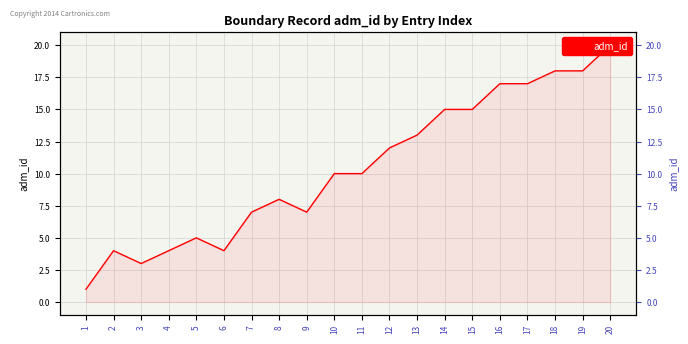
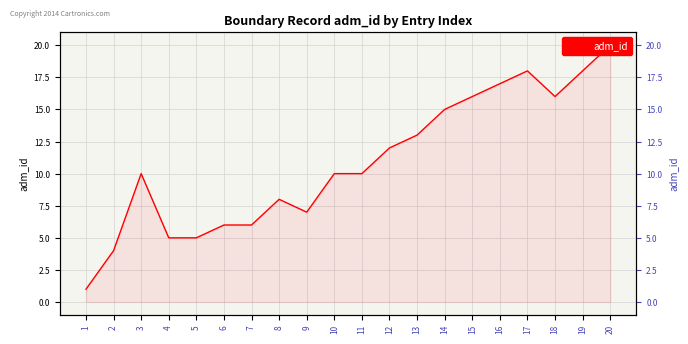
  {
    "1": 1,
    "2": 4,
-   "3": 3,
-   "4": 4,
+   "3": 10,
+   "4": 5,
    "5": 5,
-   "6": 4,
-   "7": 7,
+   "6": 6,
+   "7": 6,
    "8": 8,
    "9": 7,
    "10": 10,
    "11": 10,
    "12": 12,
    "13": 13,
    "14": 15,
-   "15": 15,
+   "15": 16,
    "16": 17,
-   "17": 17,
-   "18": 18,
+   "17": 18,
+   "18": 16,
    "19": 18
  }
